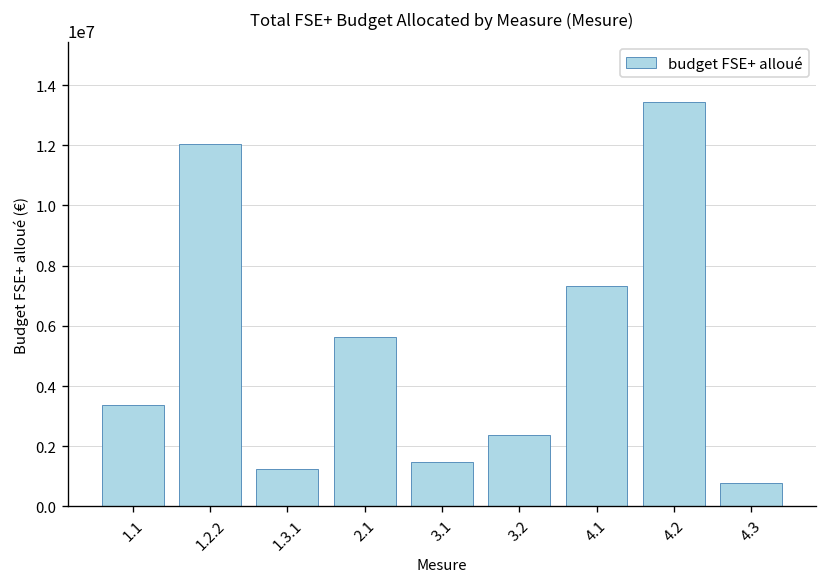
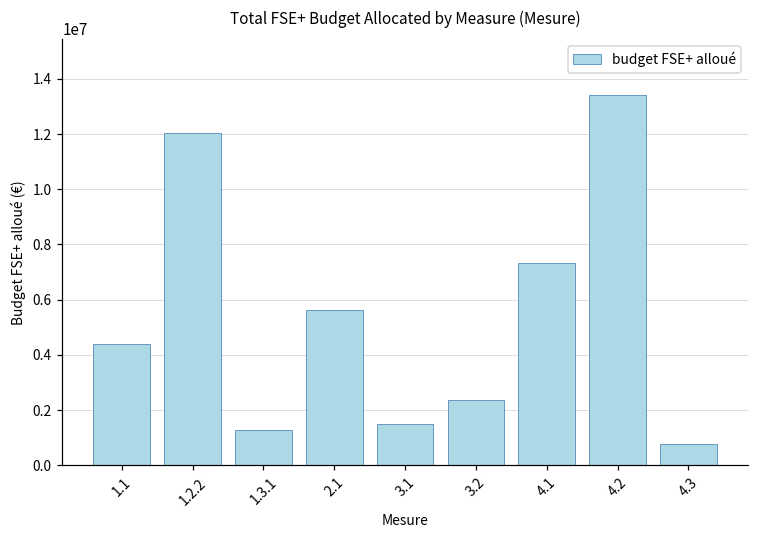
  {
-   "1.1": 3400000,
+   "1.1": 4400000,
    "1.2.2": 12000000,
    "1.3.1": 1300000,
    "2.1": 5600000,
    "3.1": 1500000,
    "3.2": 2400000,
    "4.1": 7300000,
    "4.2": 13400000,
    "4.3": 800000
  }
